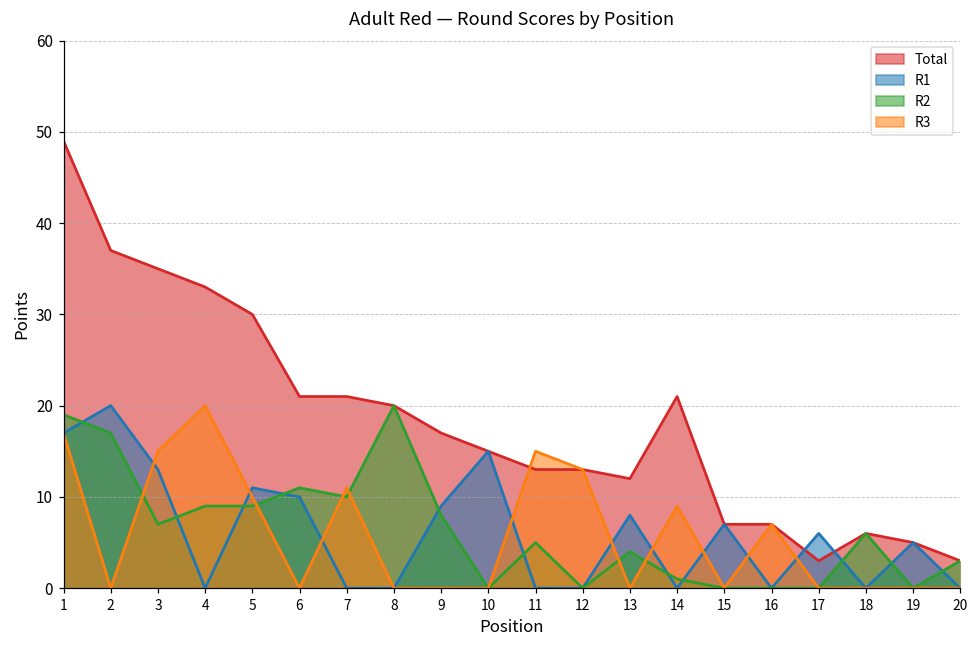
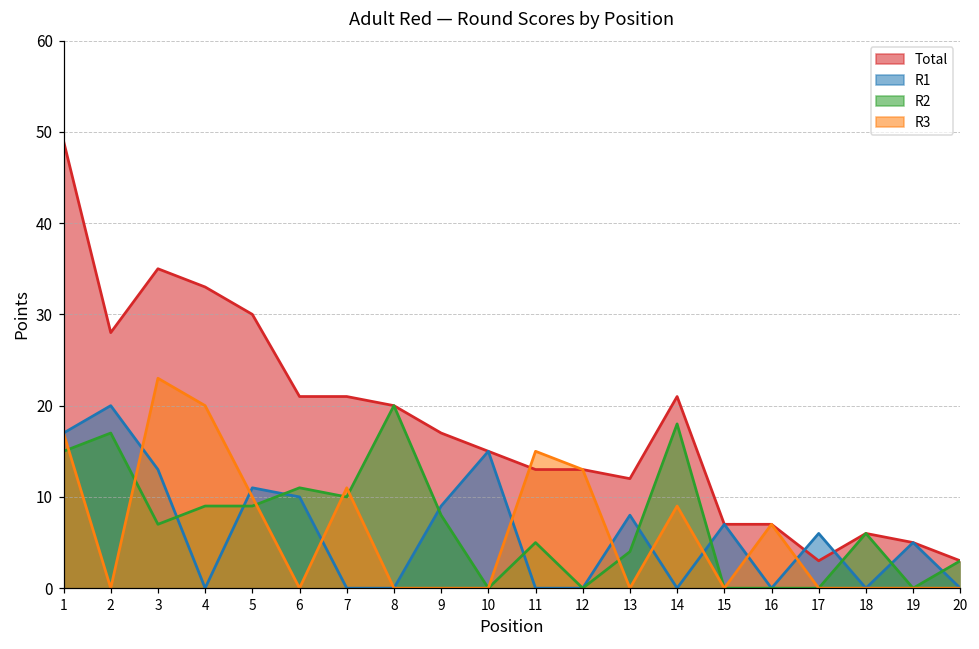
  {
    "Total": {
      "1": 49,
-     "2": 37,
+     "2": 28,
      "3": 35,
      "4": 33,
      "5": 30,
      "6": 21,
      "7": 21,
      "9": 17,
      "11": 13,
      "13": 12,
      "14": 21,
      "17": 3
    },
    "R1": {
      "2": 20,
      "3": 13,
      "4": 0,
      "5": 11,
      "6": 10,
      "7": 0,
      "9": 9,
      "11": 0,
      "13": 8,
      "14": 0,
      "17": 6
    },
    "R2": {
-     "1": 19,
+     "1": 15,
      "2": 17,
      "3": 7,
      "4": 9,
      "5": 9,
      "6": 11,
      "7": 10,
      "9": 8,
      "11": 5,
      "13": 4,
-     "14": 1
+     "14": 18
    },
    "R3": {
      "2": 0,
-     "3": 15,
+     "3": 23,
      "4": 20,
      "5": 10,
      "6": 0,
      "7": 11,
      "9": 0,
      "11": 15,
      "13": 0,
      "14": 9
    }
  }
